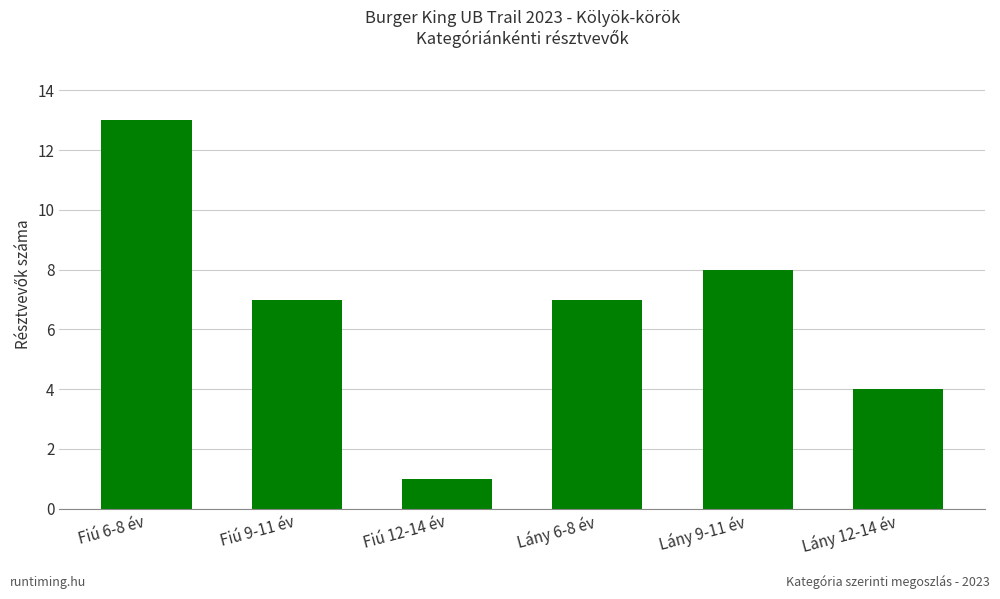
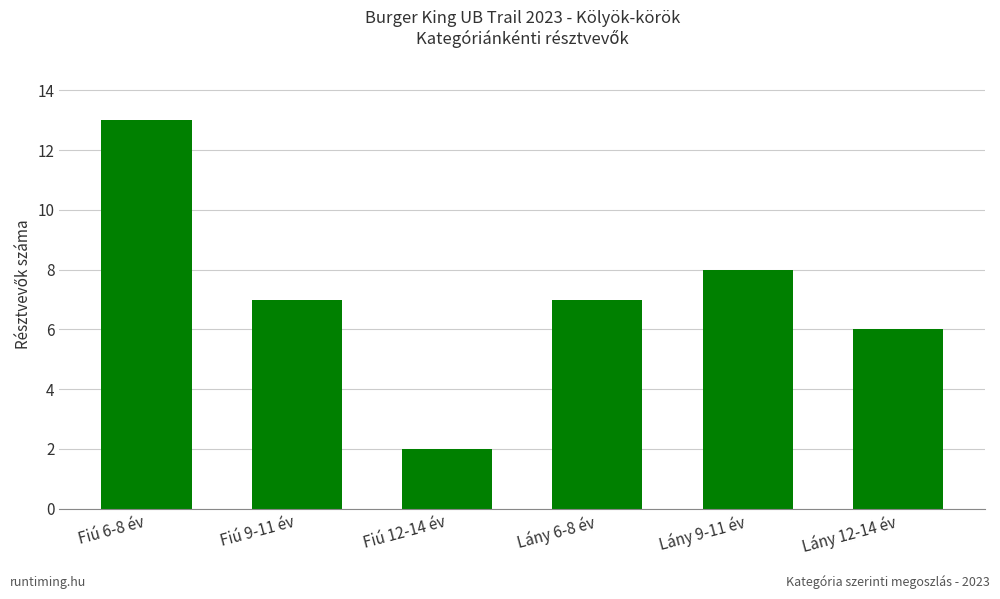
  {
    "Fiú 6-8 év": 13,
    "Fiú 9-11 év": 7,
-   "Fiú 12-14 év": 1,
+   "Fiú 12-14 év": 2,
    "Lány 6-8 év": 7,
    "Lány 9-11 év": 8,
-   "Lány 12-14 év": 4
+   "Lány 12-14 év": 6
  }
